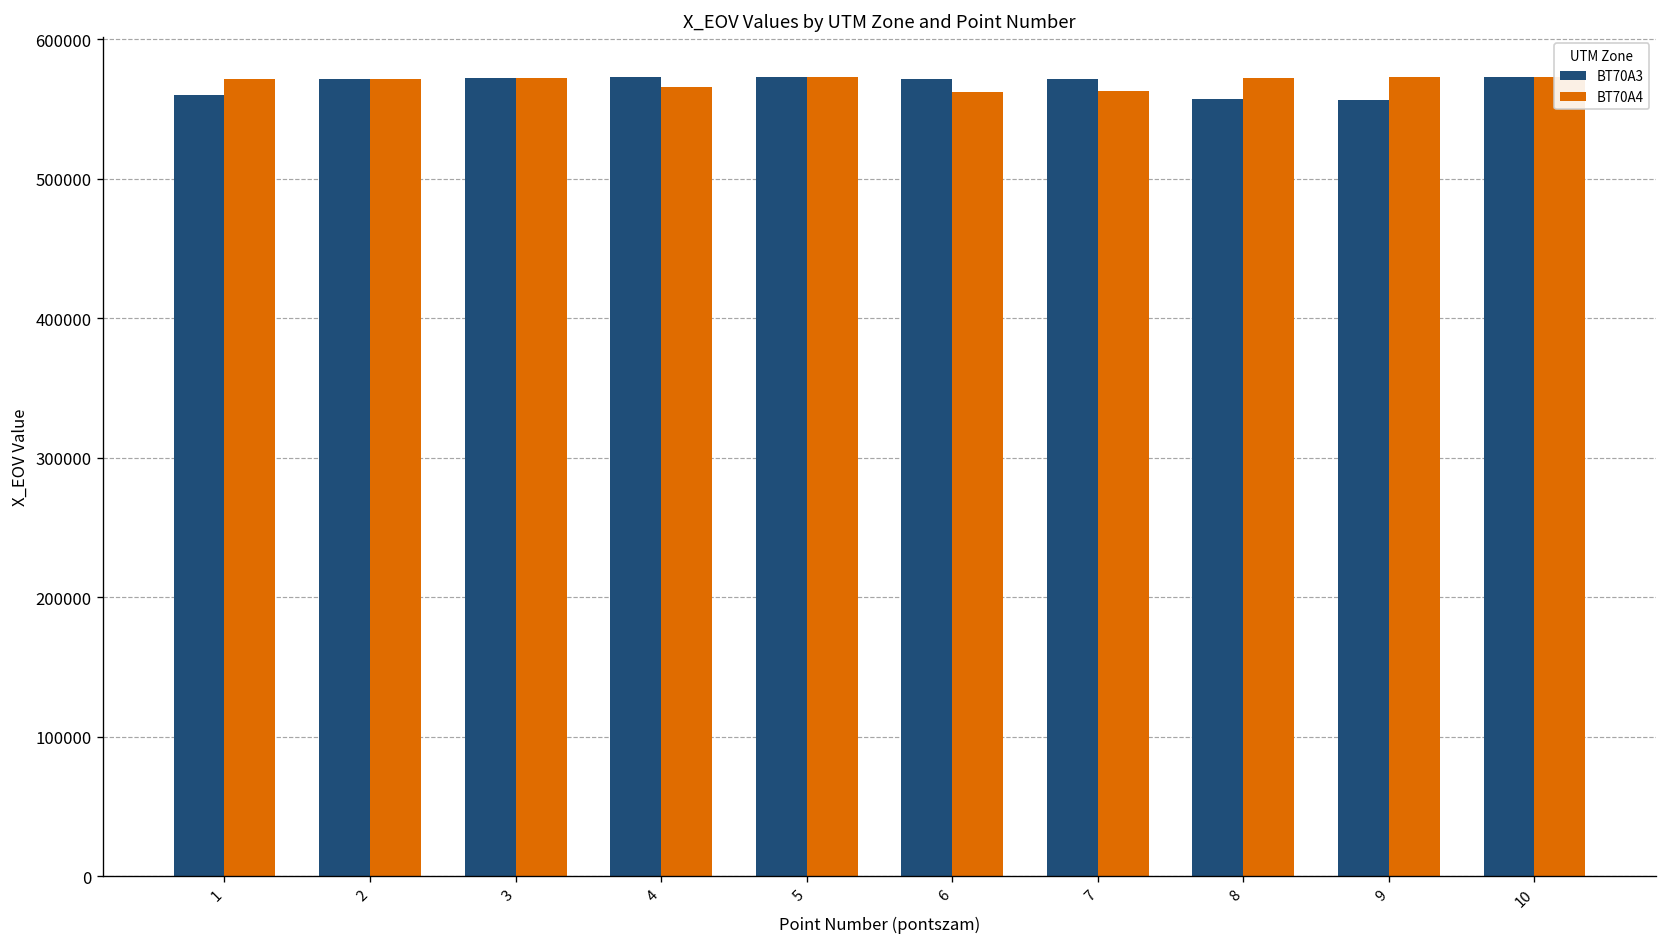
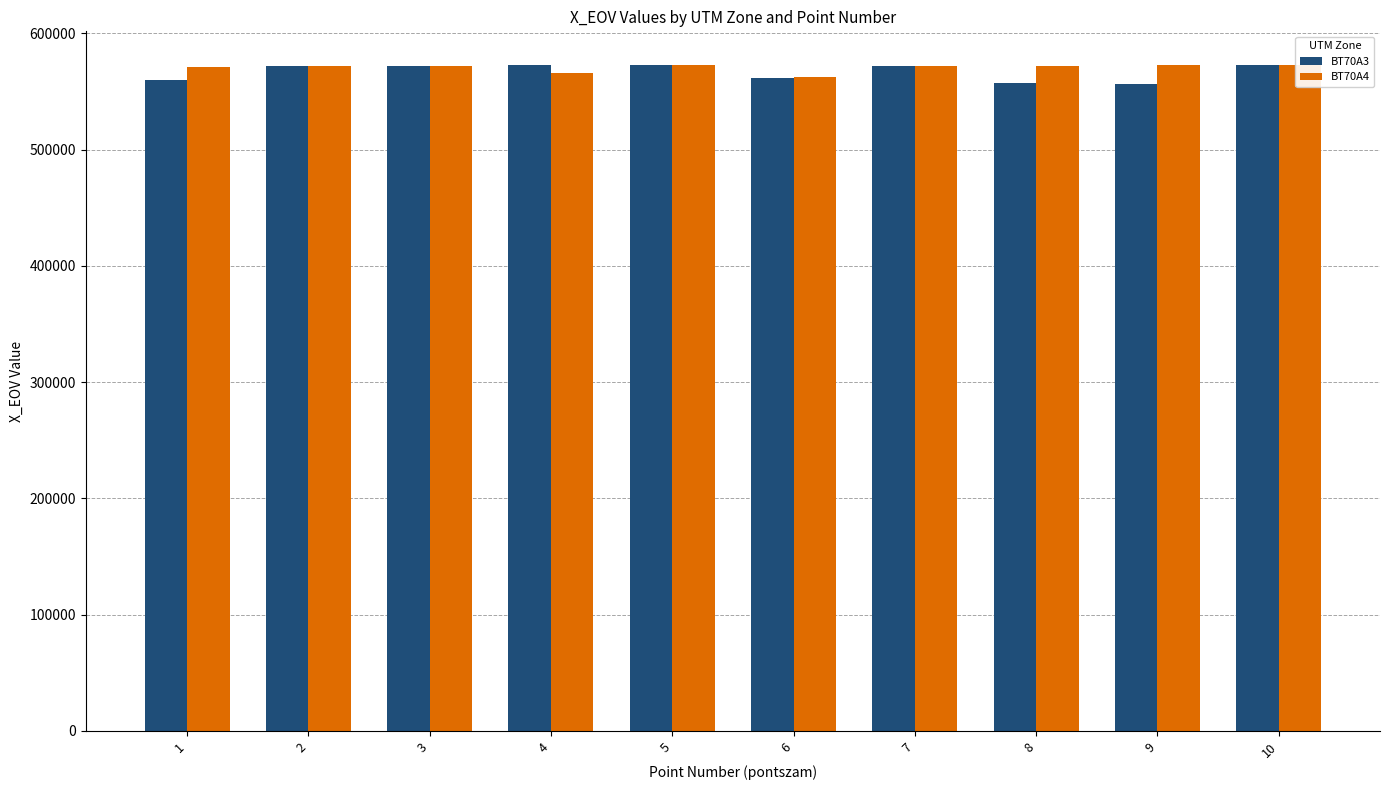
  {
    "BT70A3": {
      "1": 560000,
      "2": 572000,
      "3": 572000,
      "4": 573000,
      "5": 573000,
-     "6": 571000,
+     "6": 561000,
      "7": 572000,
      "8": 557000,
      "9": 556000,
      "10": 573000
    },
    "BT70A4": {
      "1": 571000,
      "2": 572000,
      "3": 572000,
      "4": 566000,
      "5": 573000,
      "6": 562000,
-     "7": 563000,
+     "7": 572000,
      "8": 572000,
      "9": 573000
    }
  }
